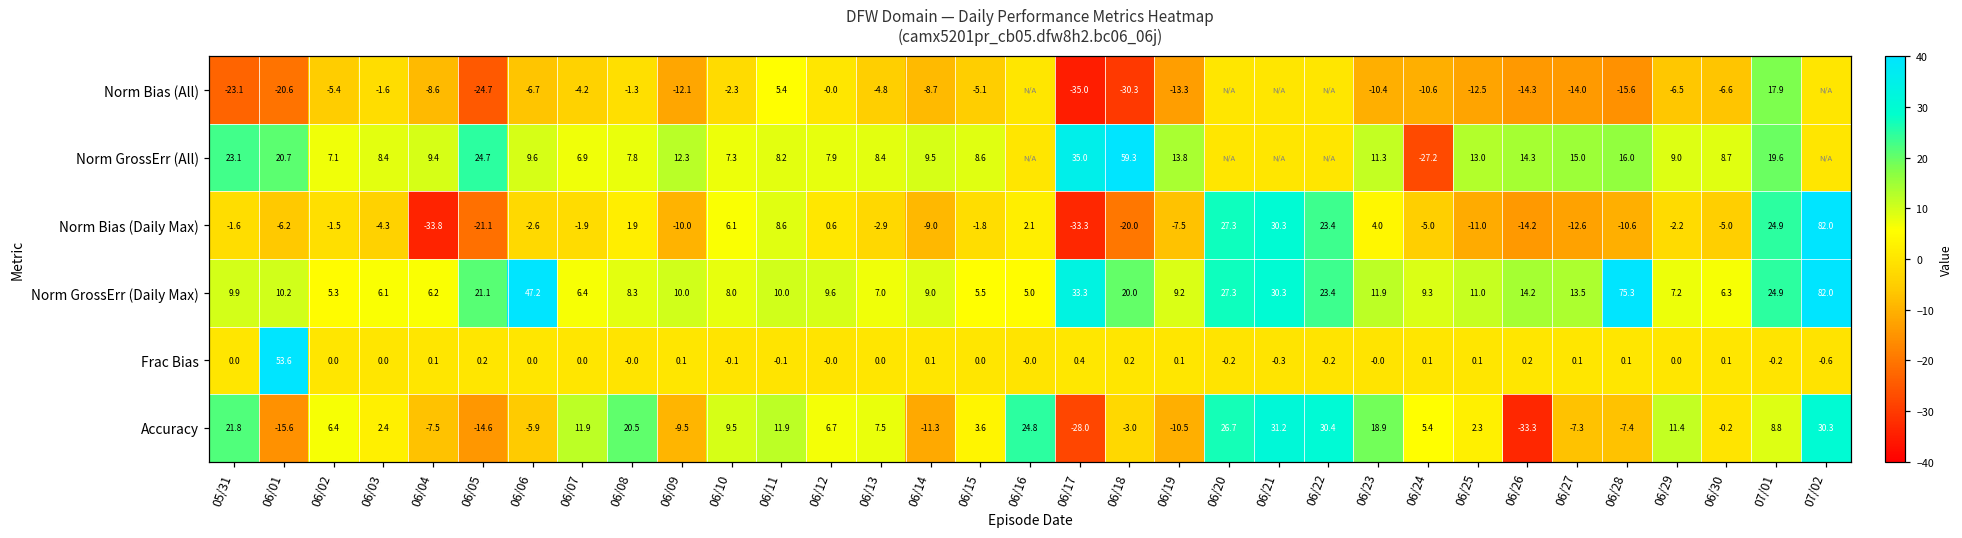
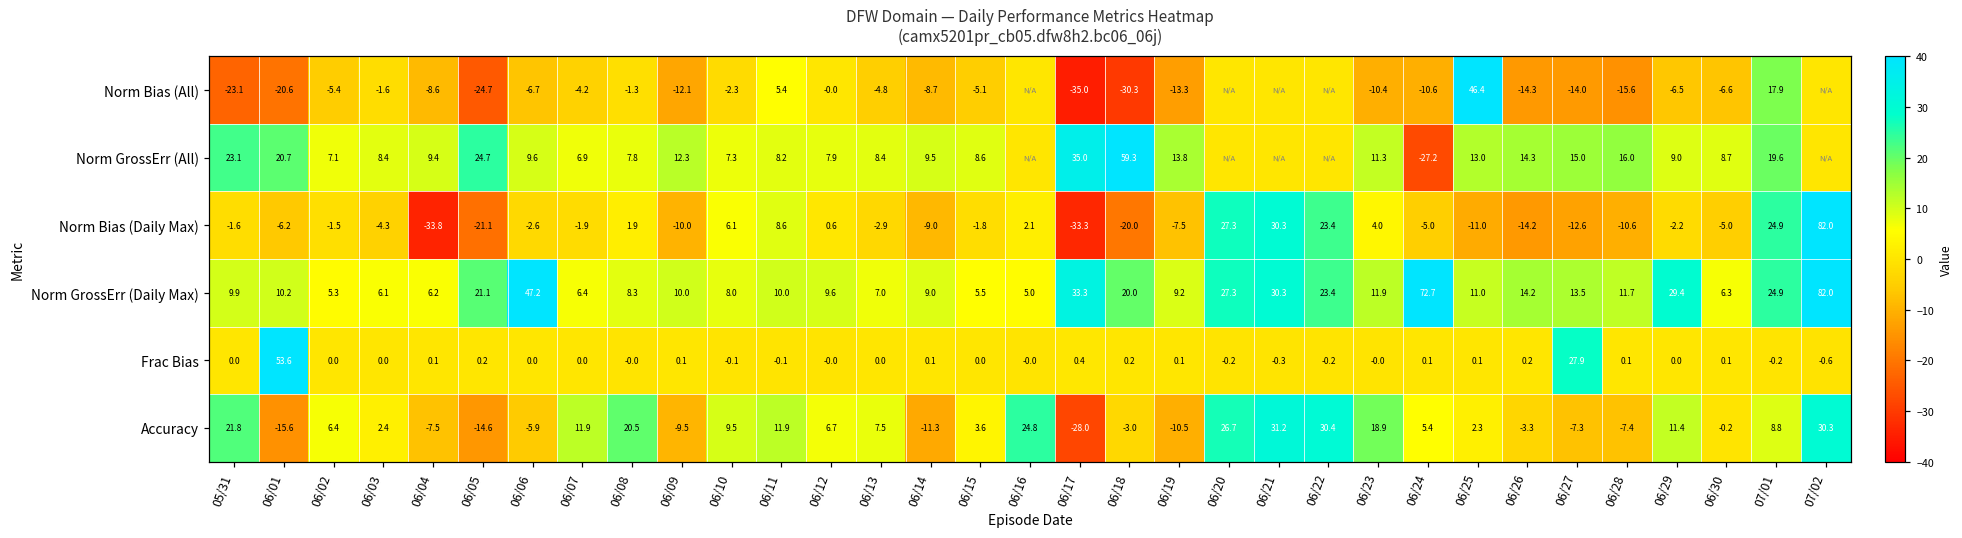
  {
    "Norm Bias (All)": {
      "05/31": -23.1,
      "06/01": -20.6,
      "06/02": -5.4,
      "06/03": -1.6,
      "06/04": -8.6,
      "06/05": -24.7,
      "06/06": -6.7,
      "06/07": -4.2,
      "06/08": -1.3,
      "06/09": -12.1,
      "06/10": -2.3,
      "06/11": 5.4,
      "06/12": -0.0,
      "06/13": -4.8,
      "06/14": -8.7,
      "06/15": -5.1,
      "06/17": -35.0,
      "06/18": -30.3,
      "06/19": -13.3,
      "06/23": -10.4,
      "06/24": -10.6,
-     "06/25": -12.5,
+     "06/25": 46.4,
      "06/26": -14.3,
      "06/27": -14.0,
      "06/28": -15.6,
      "06/29": -6.5,
      "06/30": -6.6,
      "07/01": 17.9
    },
    "Norm GrossErr (All)": {
      "05/31": 23.1,
      "06/01": 20.7,
      "06/02": 7.1,
      "06/03": 8.4,
      "06/04": 9.4,
      "06/05": 24.7,
      "06/06": 9.6,
      "06/07": 6.9,
      "06/08": 7.8,
      "06/09": 12.3,
      "06/10": 7.3,
      "06/11": 8.2,
      "06/12": 7.9,
      "06/13": 8.4,
      "06/14": 9.5,
      "06/15": 8.6,
      "06/17": 35.0,
      "06/18": 59.3,
      "06/19": 13.8,
      "06/23": 11.3,
      "06/24": -27.2,
      "06/25": 13.0,
      "06/26": 14.3,
      "06/27": 15.0,
      "06/28": 16.0,
      "06/29": 9.0,
      "06/30": 8.7,
      "07/01": 19.6
    },
    "Norm Bias (Daily Max)": {
      "05/31": -1.6,
      "06/01": -6.2,
      "06/02": -1.5,
      "06/03": -4.3,
      "06/04": -33.8,
      "06/05": -21.1,
      "06/06": -2.6,
      "06/07": -1.9,
      "06/08": 1.9,
      "06/09": -10.0,
      "06/10": 6.1,
      "06/11": 8.6,
      "06/12": 0.6,
      "06/13": -2.9,
      "06/14": -9.0,
      "06/15": -1.8,
      "06/16": 2.1,
      "06/17": -33.3,
      "06/18": -20.0,
      "06/19": -7.5,
      "06/20": 27.3,
      "06/21": 30.3,
      "06/22": 23.4,
      "06/23": 4.0,
      "06/24": -5.0,
      "06/25": -11.0,
      "06/26": -14.2,
      "06/27": -12.6,
      "06/28": -10.6,
      "06/29": -2.2,
      "06/30": -5.0,
      "07/01": 24.9,
      "07/02": 82.0
    },
    "Norm GrossErr (Daily Max)": {
      "05/31": 9.9,
      "06/01": 10.2,
      "06/02": 5.3,
      "06/03": 6.1,
      "06/04": 6.2,
      "06/05": 21.1,
      "06/06": 47.2,
      "06/07": 6.4,
      "06/08": 8.3,
      "06/09": 10.0,
      "06/10": 8.0,
      "06/11": 10.0,
      "06/12": 9.6,
      "06/13": 7.0,
      "06/14": 9.0,
      "06/15": 5.5,
      "06/16": 5.0,
      "06/17": 33.3,
      "06/18": 20.0,
      "06/19": 9.2,
      "06/20": 27.3,
      "06/21": 30.3,
      "06/22": 23.4,
      "06/23": 11.9,
-     "06/24": 9.3,
+     "06/24": 72.7,
      "06/25": 11.0,
      "06/26": 14.2,
      "06/27": 13.5,
-     "06/28": 75.3,
-     "06/29": 7.2,
+     "06/28": 11.7,
+     "06/29": 29.4,
      "06/30": 6.3,
      "07/01": 24.9,
      "07/02": 82.0
    },
    "Frac Bias": {
      "05/31": 0.0,
      "06/01": 53.6,
      "06/02": 0.0,
      "06/03": 0.0,
      "06/04": 0.1,
      "06/05": 0.2,
      "06/06": 0.0,
      "06/07": 0.0,
      "06/08": -0.0,
      "06/09": 0.1,
      "06/10": -0.1,
      "06/11": -0.1,
      "06/12": -0.0,
      "06/13": 0.0,
      "06/14": 0.1,
      "06/15": 0.0,
      "06/16": -0.0,
      "06/17": 0.4,
      "06/18": 0.2,
      "06/19": 0.1,
      "06/20": -0.2,
      "06/21": -0.3,
      "06/22": -0.2,
      "06/23": -0.0,
      "06/24": 0.1,
      "06/25": 0.1,
      "06/26": 0.2,
-     "06/27": 0.1,
+     "06/27": 27.9,
      "06/28": 0.1,
      "06/29": 0.0,
      "06/30": 0.1,
      "07/01": -0.2,
      "07/02": -0.6
    },
    "Accuracy": {
      "05/31": 21.8,
      "06/01": -15.6,
      "06/02": 6.4,
      "06/03": 2.4,
      "06/04": -7.5,
      "06/05": -14.6,
      "06/06": -5.9,
      "06/07": 11.9,
      "06/08": 20.5,
      "06/09": -9.5,
      "06/10": 9.5,
      "06/11": 11.9,
      "06/12": 6.7,
      "06/13": 7.5,
      "06/14": -11.3,
      "06/15": 3.6,
      "06/16": 24.8,
      "06/17": -28.0,
      "06/18": -3.0,
      "06/19": -10.5,
      "06/20": 26.7,
      "06/21": 31.2,
      "06/22": 30.4,
      "06/23": 18.9,
      "06/24": 5.4,
      "06/25": 2.3,
-     "06/26": -33.3,
+     "06/26": -3.3,
      "06/27": -7.3,
      "06/28": -7.4,
      "06/29": 11.4,
      "06/30": -0.2,
      "07/01": 8.8,
      "07/02": 30.3
    }
  }
